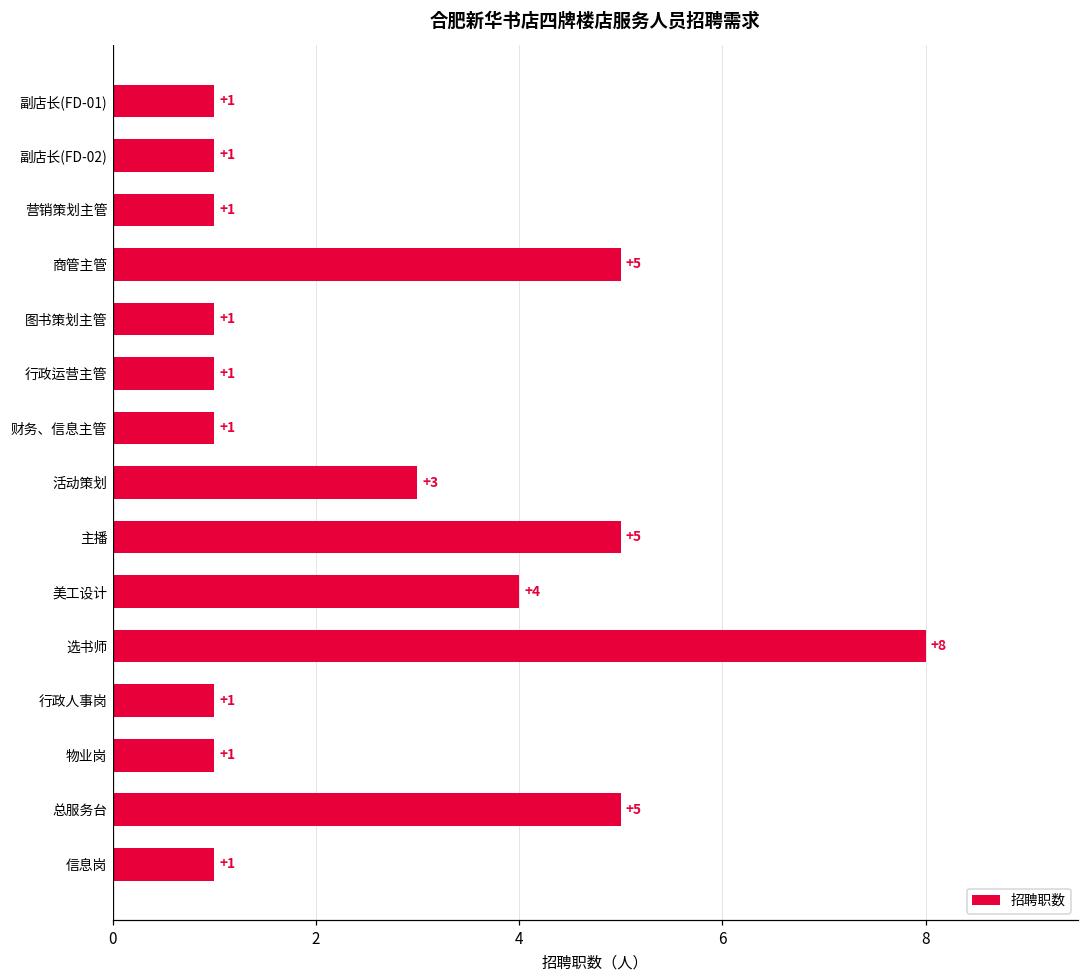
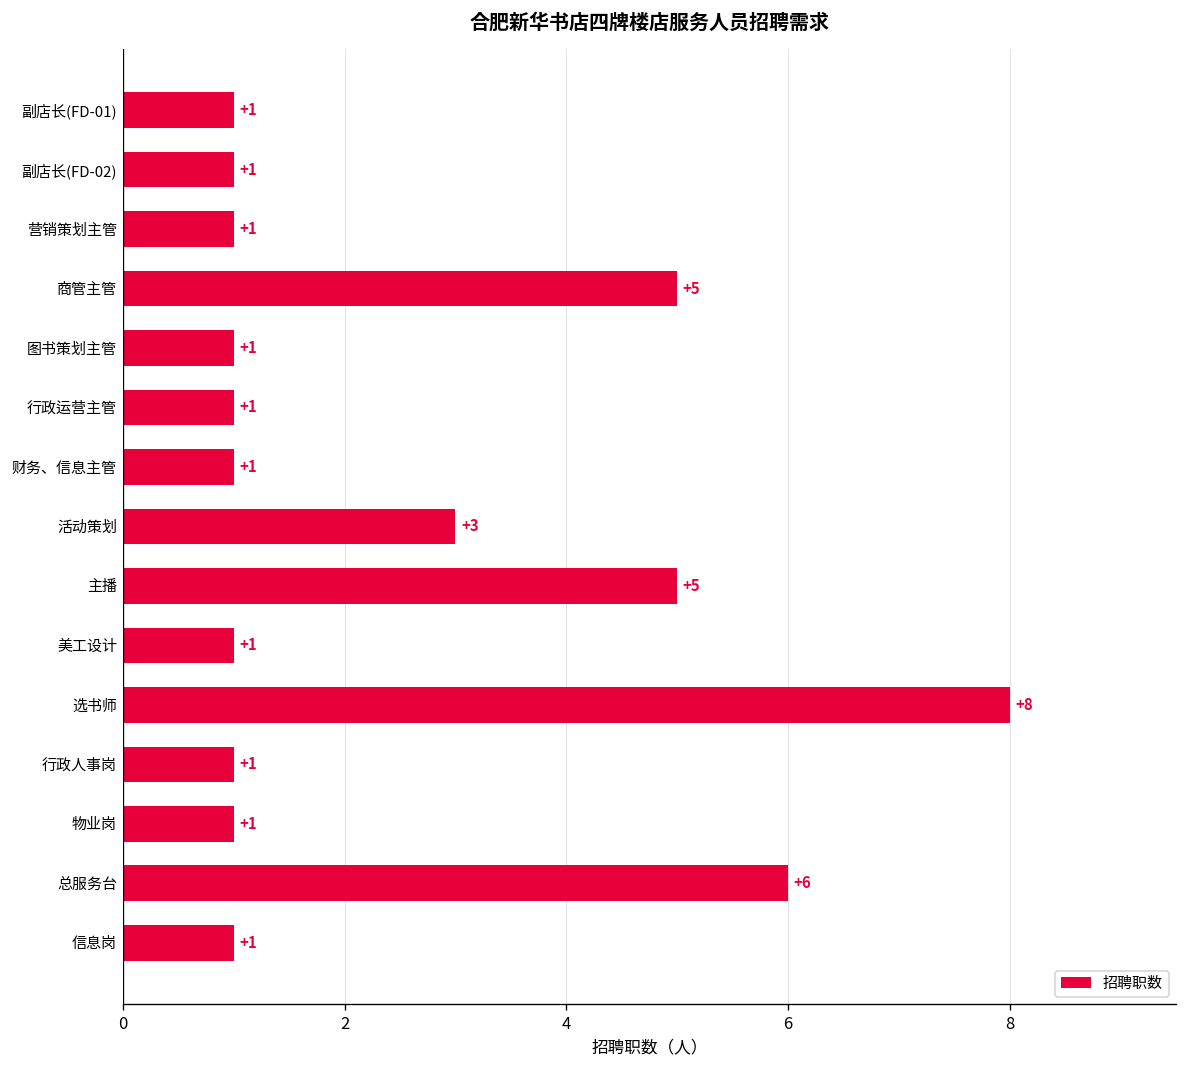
  {
    "副店长(FD-01)": "+1",
    "副店长(FD-02)": "+1",
    "营销策划主管": "+1",
    "商管主管": "+5",
    "图书策划主管": "+1",
    "行政运营主管": "+1",
    "财务、信息主管": "+1",
    "活动策划": "+3",
    "主播": "+5",
-   "美工设计": "+4",
+   "美工设计": "+1",
    "选书师": "+8",
    "行政人事岗": "+1",
    "物业岗": "+1",
-   "总服务台": "+5",
+   "总服务台": "+6",
    "信息岗": "+1"
  }
